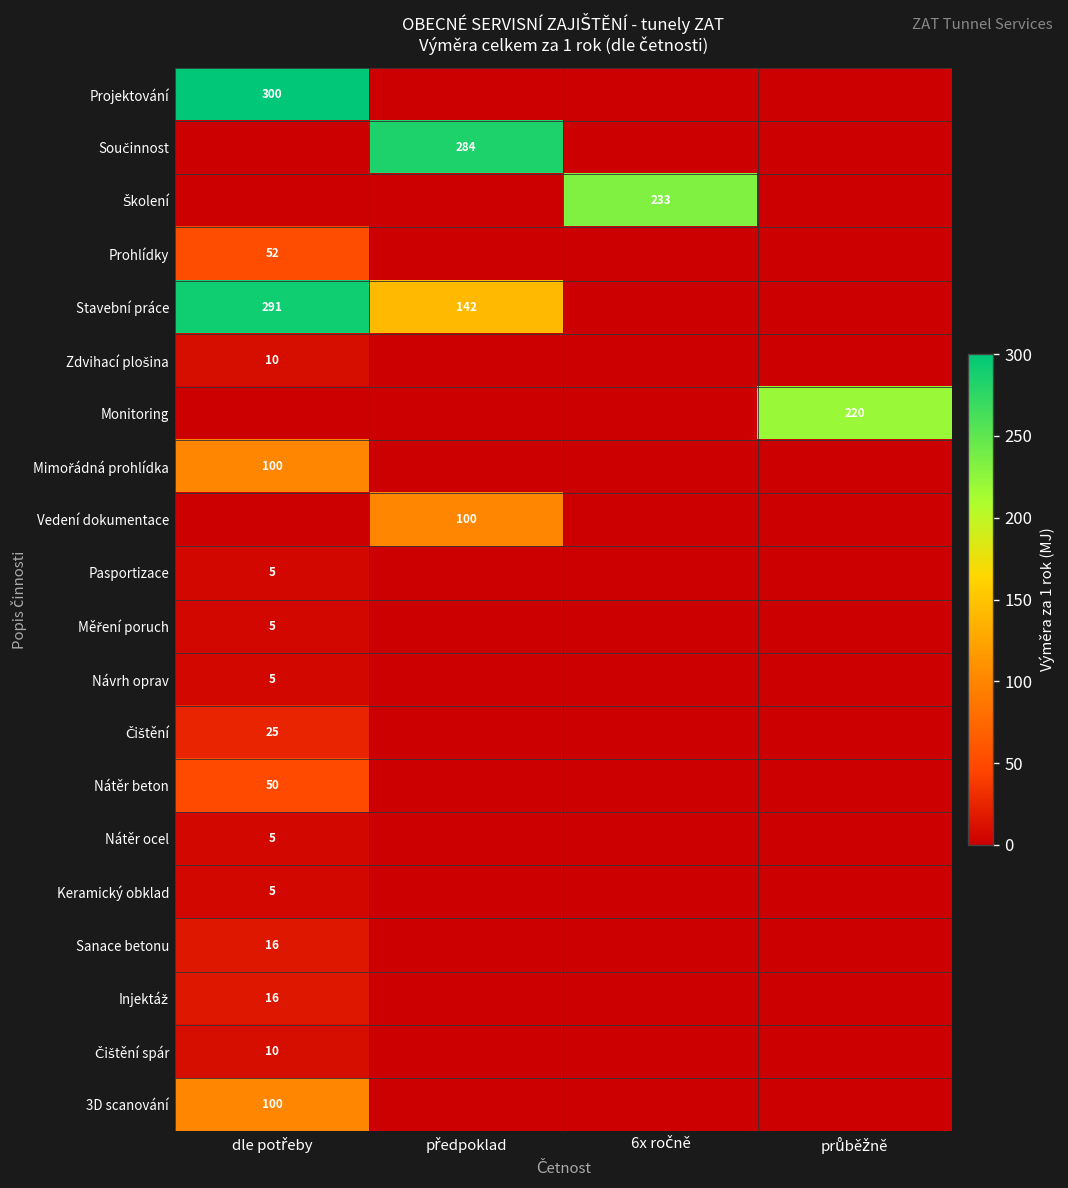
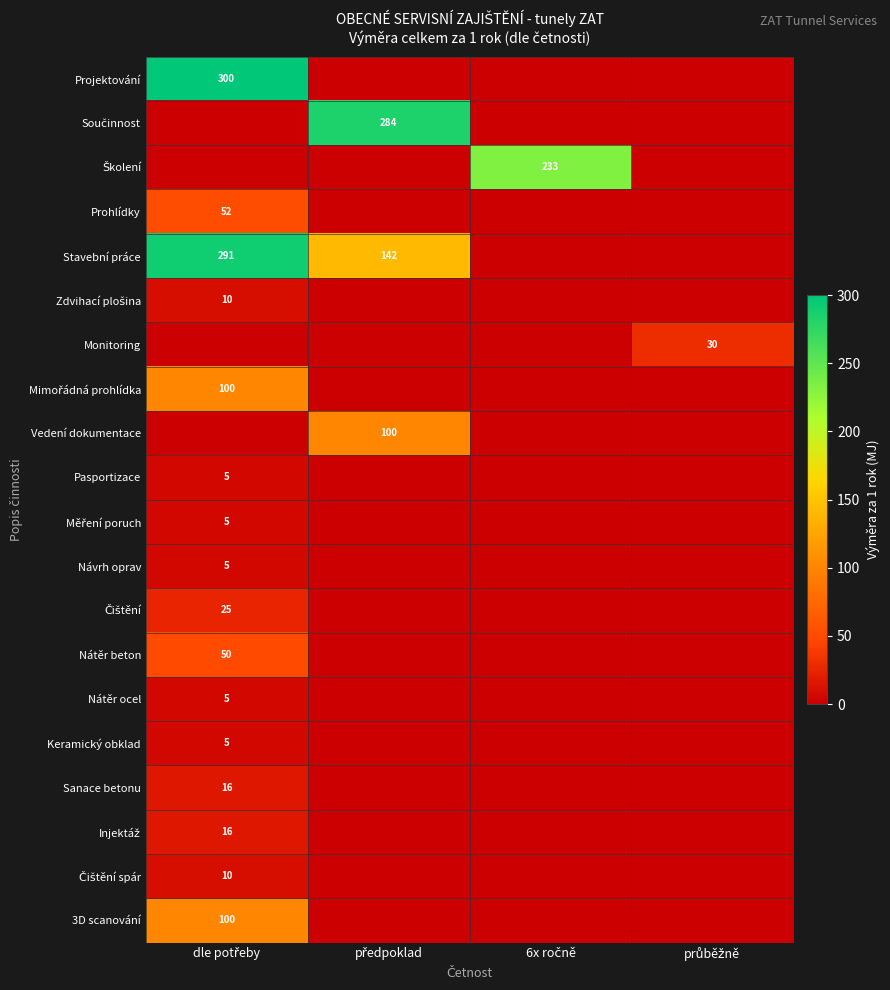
  {
    "Projektování": {
      "dle potřeby": 300
    },
    "Součinnost": {
      "předpoklad": 284
    },
    "Školení": {
      "6x ročně": 233
    },
    "Prohlídky": {
      "dle potřeby": 52
    },
    "Stavební práce": {
      "dle potřeby": 291,
      "předpoklad": 142
    },
    "Zdvihací plošina": {
      "dle potřeby": 10
    },
    "Monitoring": {
-     "průběžně": 220
+     "průběžně": 30
    },
    "Mimořádná prohlídka": {
      "dle potřeby": 100
    },
    "Vedení dokumentace": {
      "předpoklad": 100
    },
    "Pasportizace": {
      "dle potřeby": 5
    },
    "Měření poruch": {
      "dle potřeby": 5
    },
    "Návrh oprav": {
      "dle potřeby": 5
    },
    "Čištění": {
      "dle potřeby": 25
    },
    "Nátěr beton": {
      "dle potřeby": 50
    },
    "Nátěr ocel": {
      "dle potřeby": 5
    },
    "Keramický obklad": {
      "dle potřeby": 5
    },
    "Sanace betonu": {
      "dle potřeby": 16
    },
    "Injektáž": {
      "dle potřeby": 16
    },
    "Čištění spár": {
      "dle potřeby": 10
    },
    "3D scanování": {
      "dle potřeby": 100
    }
  }
